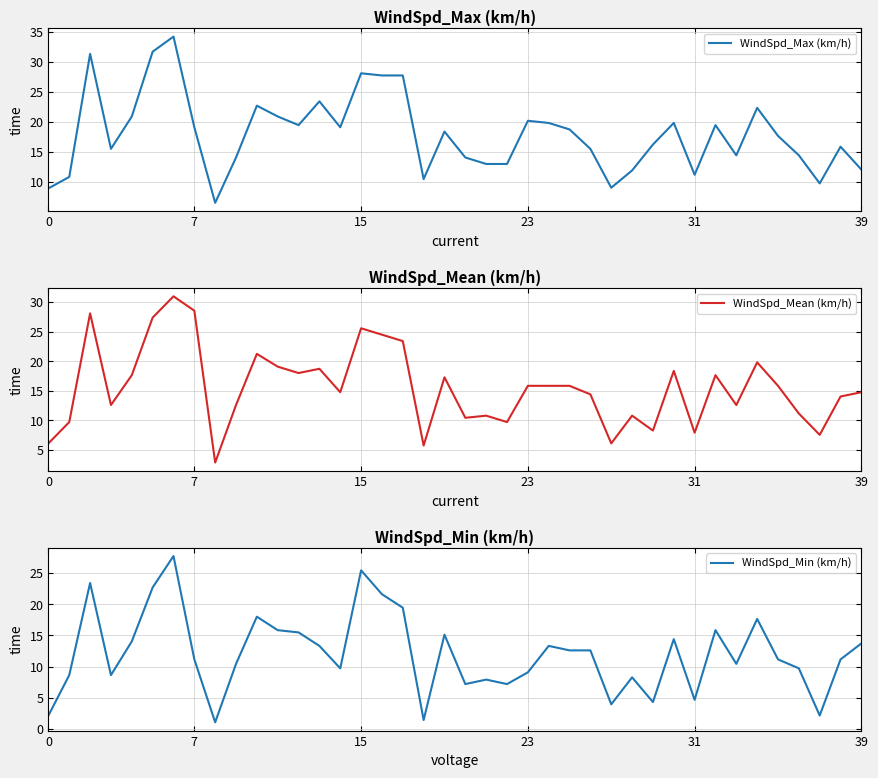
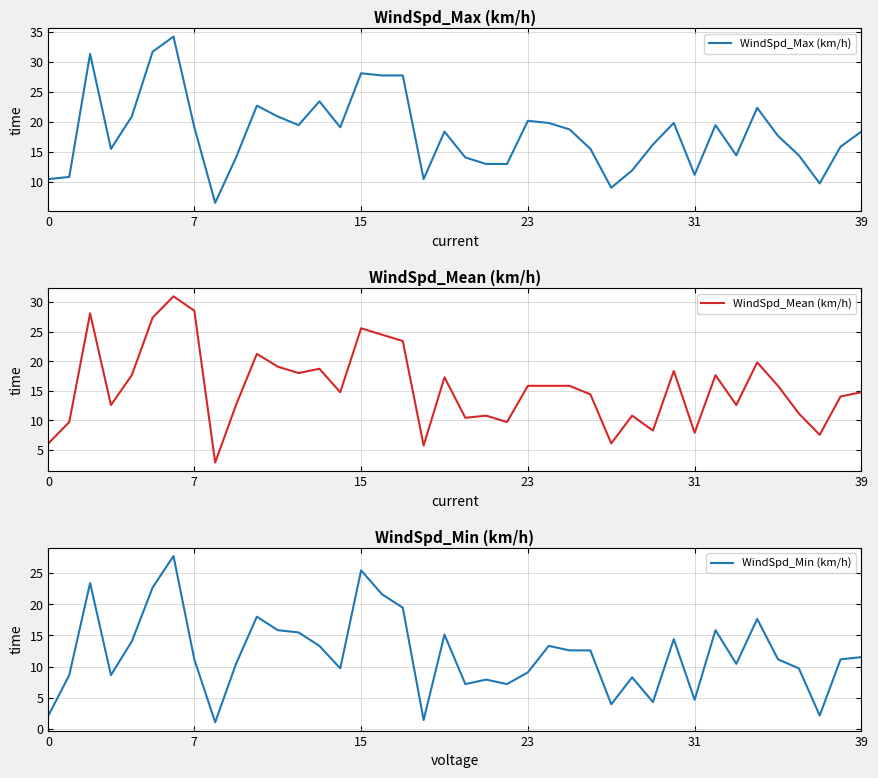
  {
    "WindSpd_Max (km/h)": {
-     "0": 9,
+     "0": 10,
      "7": 19,
      "15": 28,
      "23": 20,
      "31": 11,
-     "39": 12
+     "39": 18
    },
    "WindSpd_Mean (km/h)": {
      "0": 6,
      "7": 29,
      "15": 26,
      "23": 16,
      "31": 8,
      "39": 15
    },
    "WindSpd_Min (km/h)": {
      "0": 2,
      "7": 11,
      "15": 25,
      "23": 9,
      "31": 5,
-     "39": 14
+     "39": 12
    }
  }
